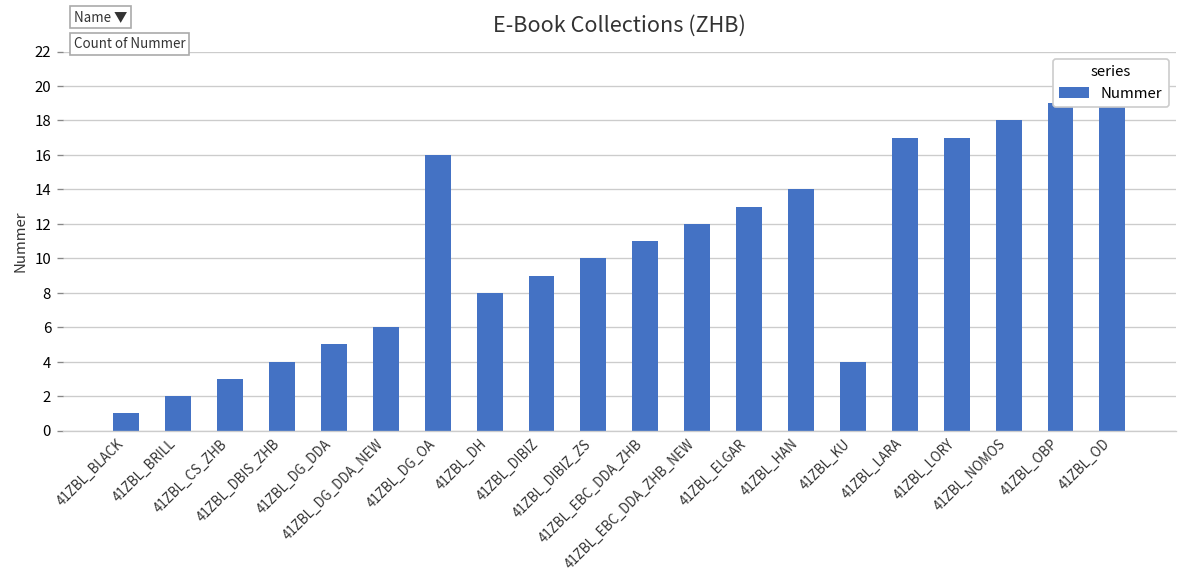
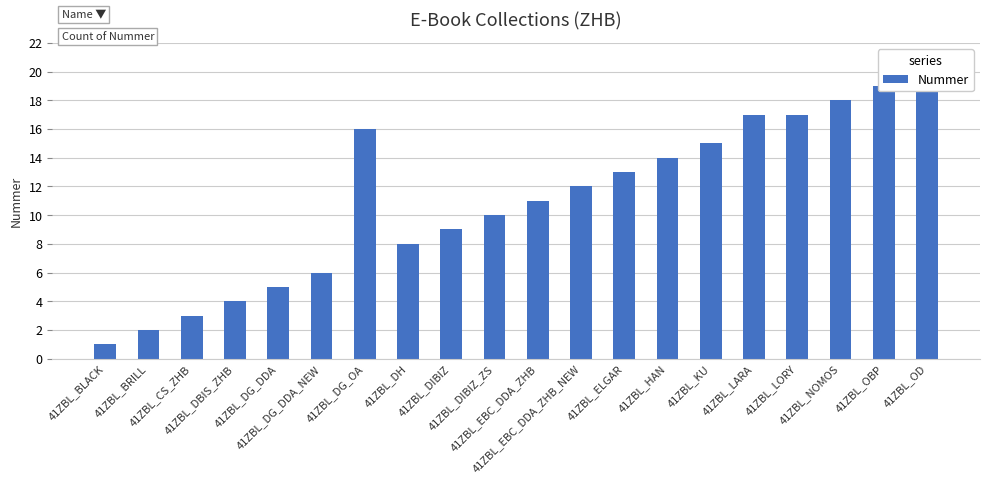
  {
    "41ZBL_BLACK": 1,
    "41ZBL_BRILL": 2,
    "41ZBL_CS_ZHB": 3,
    "41ZBL_DBIS_ZHB": 4,
    "41ZBL_DG_DDA": 5,
    "41ZBL_DG_DDA_NEW": 6,
    "41ZBL_DG_OA": 16,
    "41ZBL_DH": 8,
    "41ZBL_DIBIZ": 9,
    "41ZBL_DIBIZ_ZS": 10,
    "41ZBL_EBC_DDA_ZHB": 11,
    "41ZBL_EBC_DDA_ZHB_NEW": 12,
    "41ZBL_ELGAR": 13,
    "41ZBL_HAN": 14,
-   "41ZBL_KU": 4,
+   "41ZBL_KU": 15,
    "41ZBL_LARA": 17,
    "41ZBL_LORY": 17,
    "41ZBL_NOMOS": 18
  }
